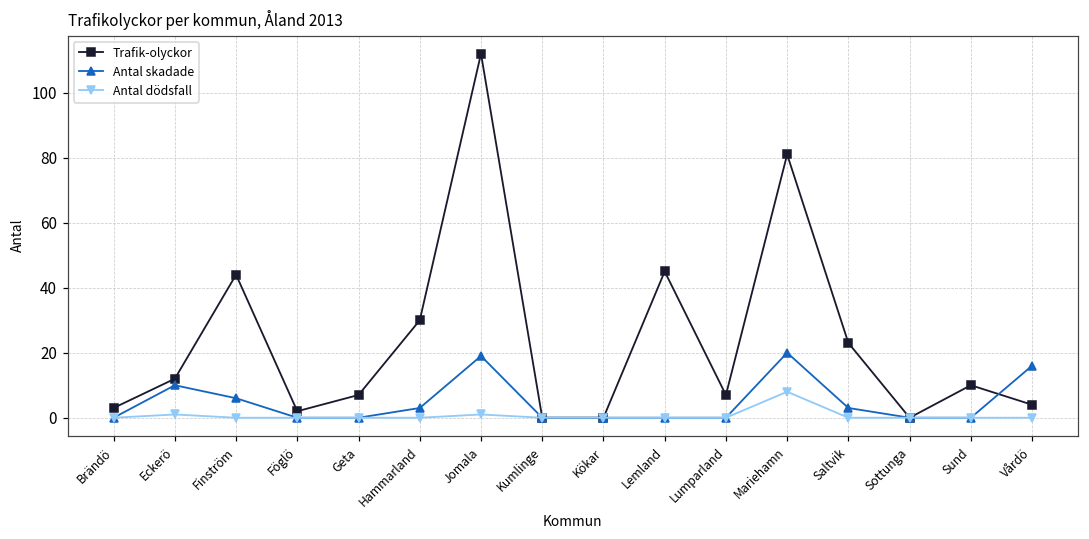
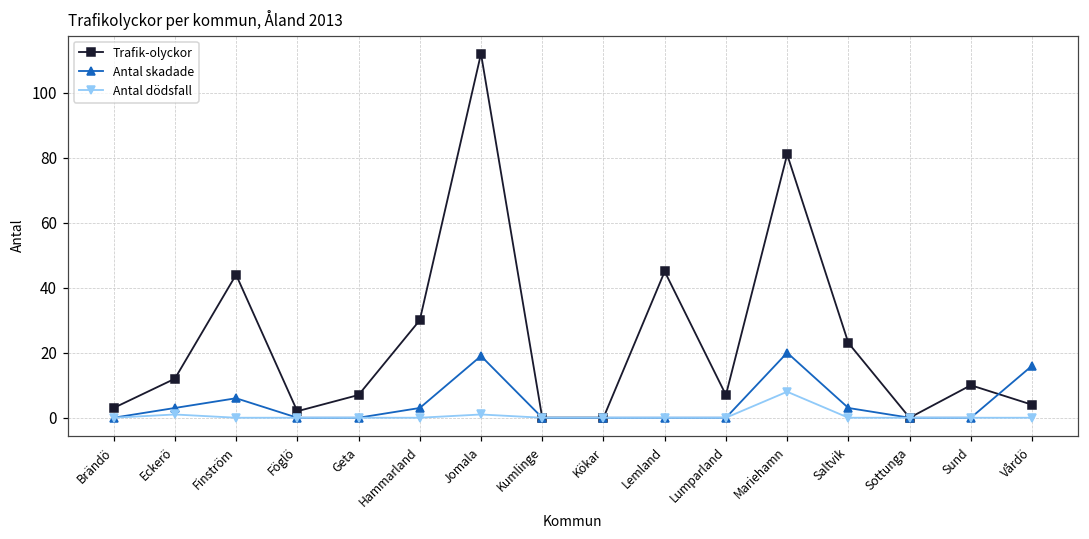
  {
    "Trafik-olyckor": {
      "Brändö": 3,
      "Eckerö": 12,
      "Finström": 44,
      "Föglö": 2,
      "Geta": 7,
      "Hammarland": 30,
      "Jomala": 112,
      "Lemland": 45,
      "Lumparland": 7,
      "Mariehamn": 81,
      "Saltvik": 23,
      "Sund": 10,
      "Vårdö": 4
    },
    "Antal skadade": {
-     "Eckerö": 10,
+     "Eckerö": 3,
      "Finström": 6,
      "Hammarland": 3,
      "Jomala": 19,
      "Mariehamn": 20,
      "Saltvik": 3,
      "Vårdö": 16
    },
    "Antal dödsfall": {
      "Eckerö": 1,
      "Finström": 0,
      "Hammarland": 0,
      "Jomala": 1,
      "Mariehamn": 8,
      "Saltvik": 0,
      "Vårdö": 0
    }
  }
